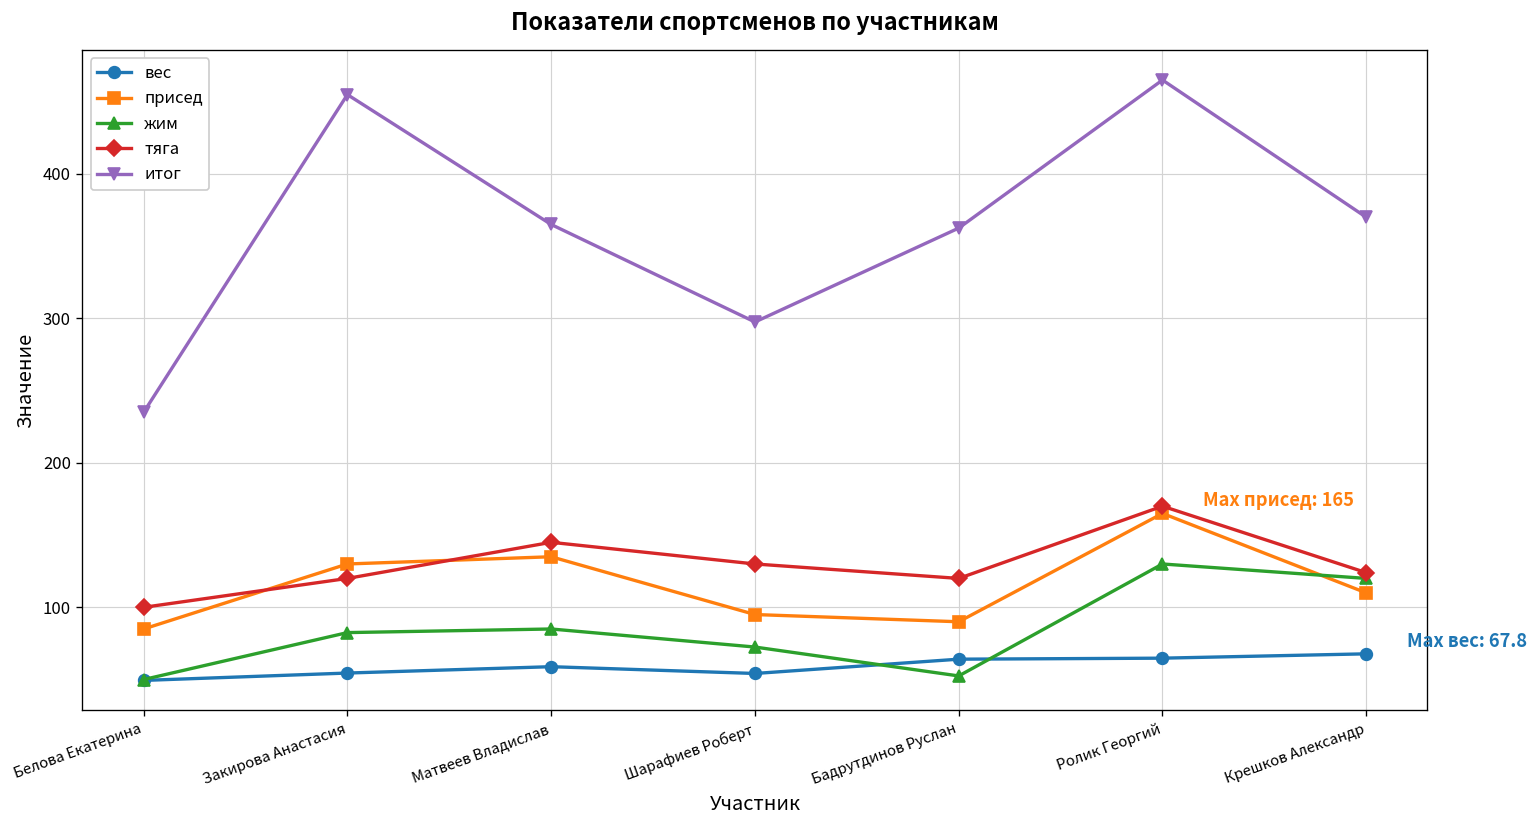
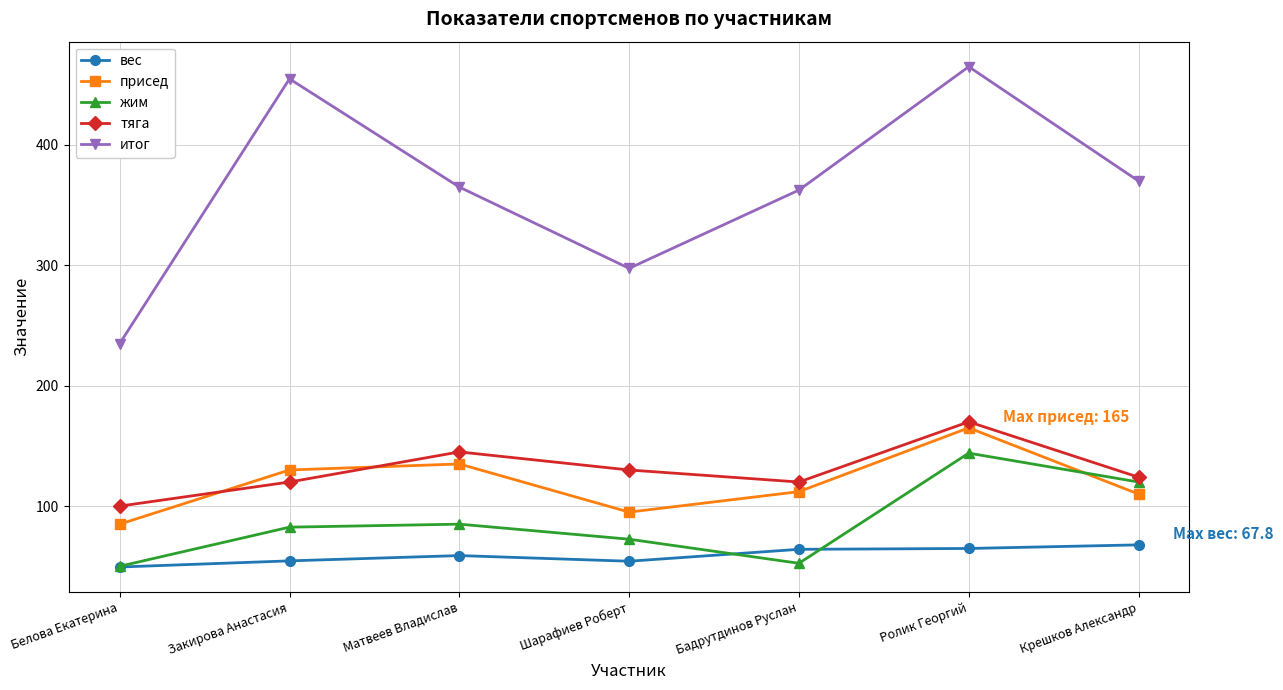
  {
    "вес": {
      "Закирова Анастасия": 55,
      "Матвеев Владислав": 59,
      "Шарафиев Роберт": 54,
      "Бадрутдинов Руслан": 64,
      "Ролик Георгий": 65,
      "Крешков Александр": 68
    },
    "присед": {
      "Белова Екатерина": 85,
      "Закирова Анастасия": 130,
      "Матвеев Владислав": 135,
      "Шарафиев Роберт": 95,
-     "Бадрутдинов Руслан": 90,
+     "Бадрутдинов Руслан": 112,
      "Ролик Георгий": 165,
      "Крешков Александр": 110
    },
    "жим": {
      "Закирова Анастасия": 83,
      "Матвеев Владислав": 85,
      "Шарафиев Роберт": 73,
      "Бадрутдинов Руслан": 53,
-     "Ролик Георгий": 130,
+     "Ролик Георгий": 144,
      "Крешков Александр": 120
    },
    "тяга": {
      "Белова Екатерина": 100,
      "Закирова Анастасия": 120,
      "Матвеев Владислав": 145,
      "Шарафиев Роберт": 130,
      "Бадрутдинов Руслан": 120,
      "Ролик Георгий": 170,
      "Крешков Александр": 124
    },
    "итог": {
      "Белова Екатерина": 235,
      "Закирова Анастасия": 455,
      "Матвеев Владислав": 365,
      "Шарафиев Роберт": 298,
      "Бадрутдинов Руслан": 363,
      "Ролик Георгий": 465,
      "Крешков Александр": 370
    }
  }
